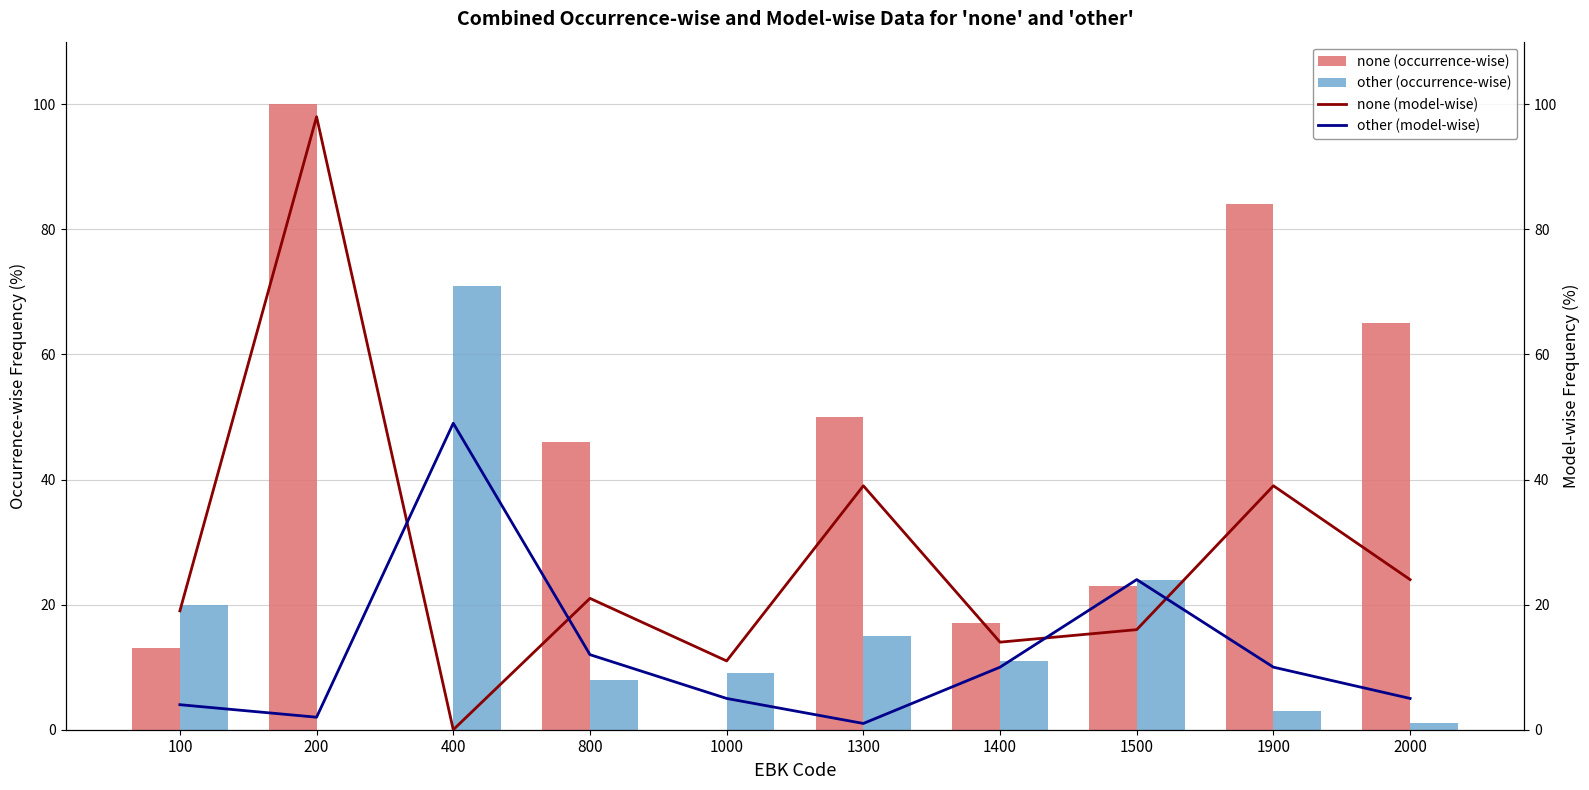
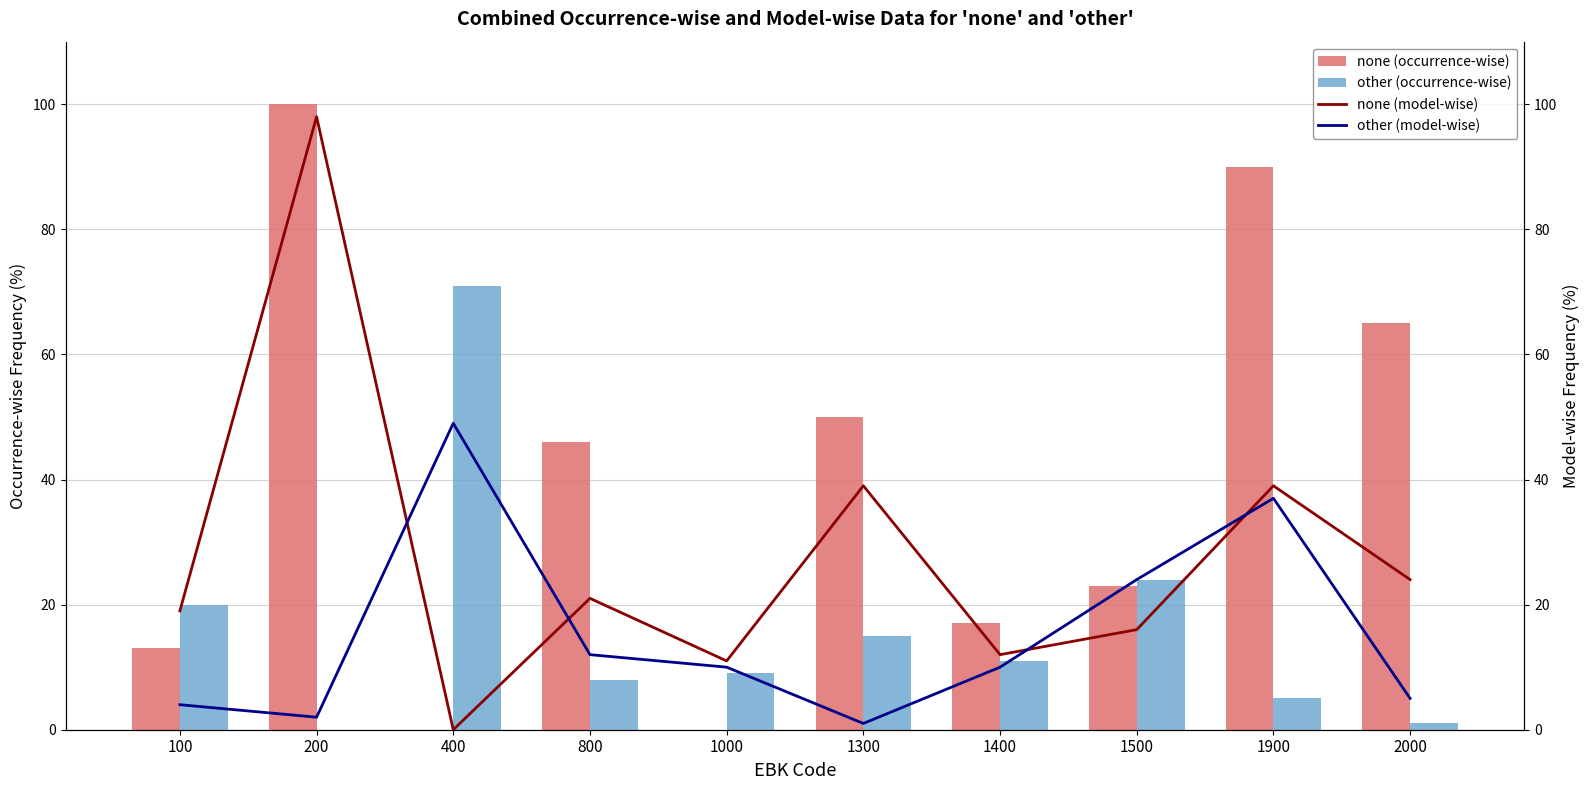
  {
    "none (occurrence-wise)": {
      "100": 13,
      "200": 100,
      "400": 0,
      "800": 46,
      "1000": 0,
      "1300": 50,
      "1400": 17,
      "1500": 23,
-     "1900": 84,
+     "1900": 90,
      "2000": 65
    },
    "other (occurrence-wise)": {
      "100": 20,
      "200": 0,
      "400": 71,
      "800": 8,
      "1000": 9,
      "1300": 15,
      "1400": 11,
      "1500": 24,
-     "1900": 3,
+     "1900": 5,
      "2000": 1
    },
    "none (model-wise)": {
      "100": 19,
      "200": 98,
      "400": 0,
      "800": 21,
      "1000": 11,
      "1300": 39,
-     "1400": 14,
+     "1400": 12,
      "1500": 16,
      "1900": 39,
      "2000": 24
    },
    "other (model-wise)": {
      "100": 4,
      "200": 2,
      "400": 49,
      "800": 12,
-     "1000": 5,
+     "1000": 10,
      "1300": 1,
      "1400": 10,
      "1500": 24,
-     "1900": 10,
+     "1900": 37,
      "2000": 5
    }
  }
